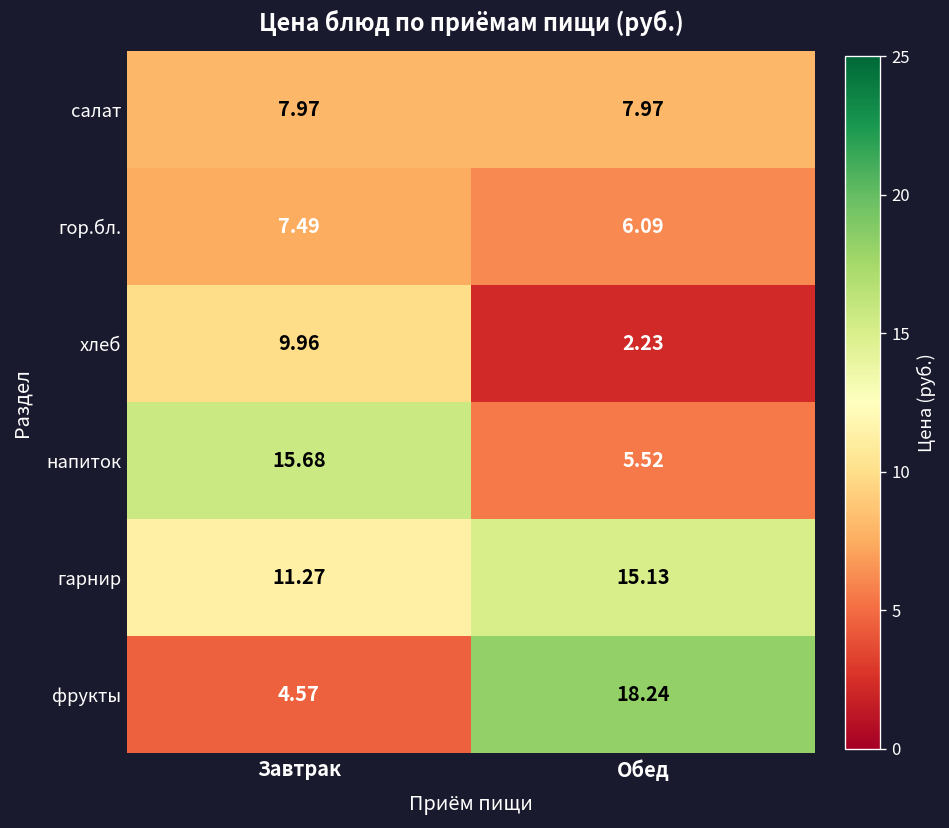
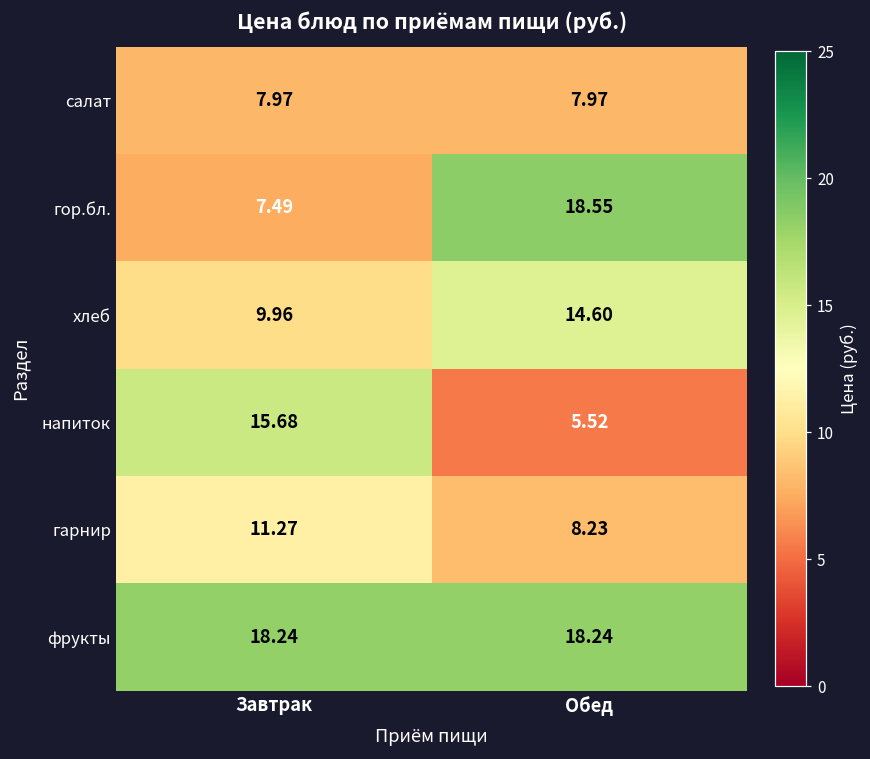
  {
    "салат": {
      "Завтрак": 7.97,
      "Обед": 7.97
    },
    "гор.бл.": {
      "Завтрак": 7.49,
-     "Обед": 6.09
+     "Обед": 18.55
    },
    "хлеб": {
      "Завтрак": 9.96,
-     "Обед": 2.23
+     "Обед": 14.60
    },
    "напиток": {
      "Завтрак": 15.68,
      "Обед": 5.52
    },
    "гарнир": {
      "Завтрак": 11.27,
-     "Обед": 15.13
+     "Обед": 8.23
    },
    "фрукты": {
-     "Завтрак": 4.57,
+     "Завтрак": 18.24,
      "Обед": 18.24
    }
  }
